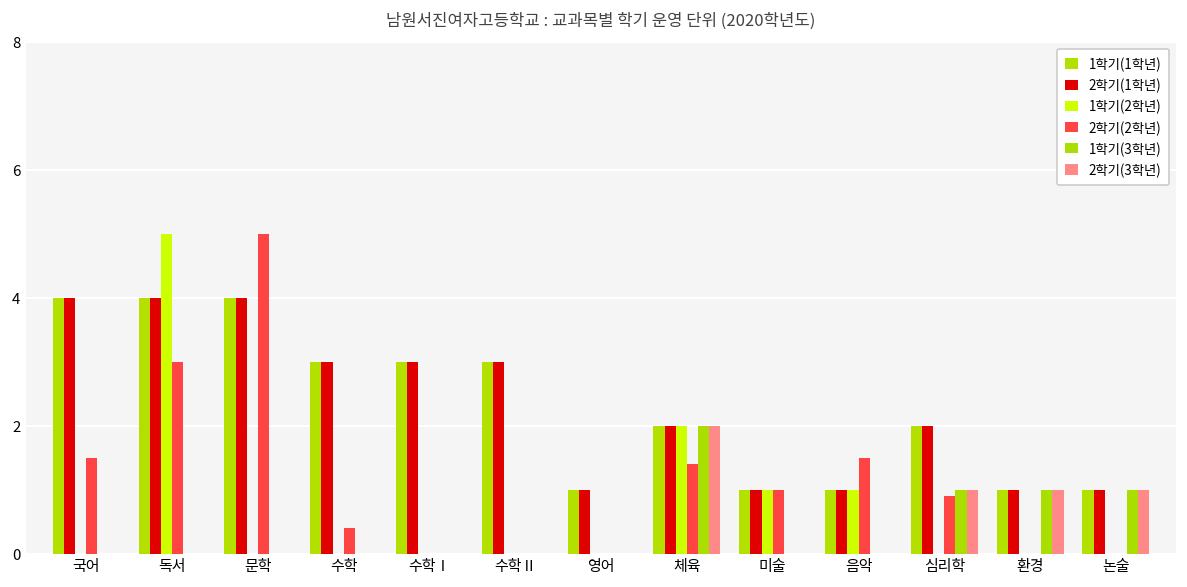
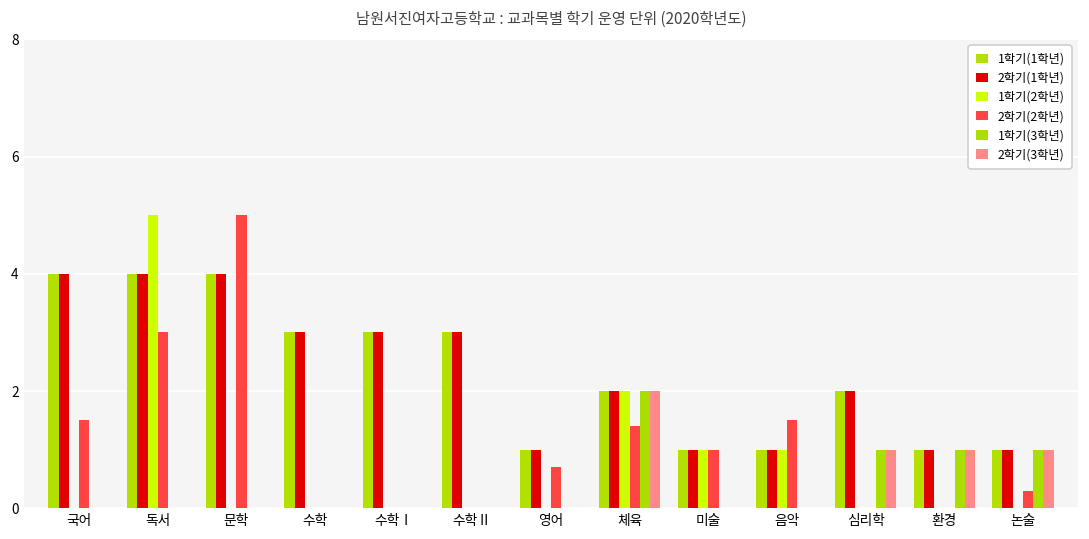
  {
    "2학기(1학년)": {
      "국어": 4.0,
      "독서": 4.0,
      "문학": 4.0,
      "수학": 3.0,
      "수학Ⅰ": 3.0,
      "수학Ⅱ": 3.0,
      "영어": 1.0,
      "체육": 2.0,
      "미술": 1.0,
      "음악": 1.0,
      "심리학": 2.0,
      "환경": 1.0,
      "논술": 1.0
    },
    "2학기(2학년)": {
      "국어": 1.5,
      "독서": 3.0,
      "문학": 5.0,
-     "수학": 0.4,
+     "수학": 0.0,
      "수학Ⅰ": 0.0,
      "수학Ⅱ": 0.0,
-     "영어": 0.0,
+     "영어": 0.7,
      "체육": 1.4,
      "미술": 1.0,
      "음악": 1.5,
-     "심리학": 0.9,
+     "심리학": 0.0,
      "환경": 0.0,
-     "논술": 0.0
+     "논술": 0.3
    },
    "2학기(3학년)": {
      "국어": 0.0,
      "독서": 0.0,
      "문학": 0.0,
      "수학": 0.0,
      "수학Ⅰ": 0.0,
      "수학Ⅱ": 0.0,
      "영어": 0.0,
      "체육": 2.0,
      "미술": 0.0,
      "음악": 0.0,
      "심리학": 1.0,
      "환경": 1.0,
      "논술": 1.0
    }
  }
